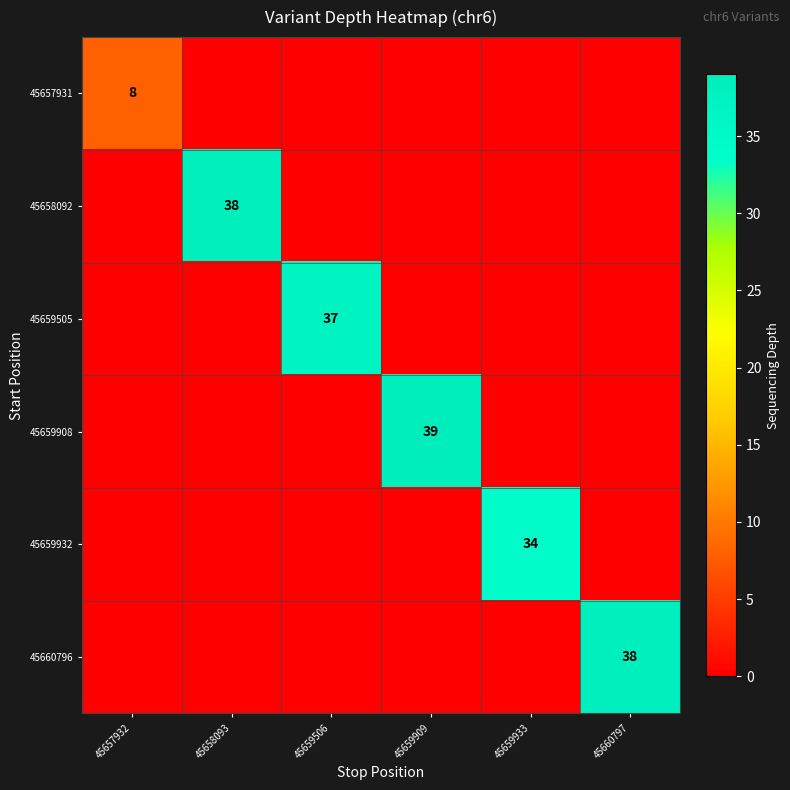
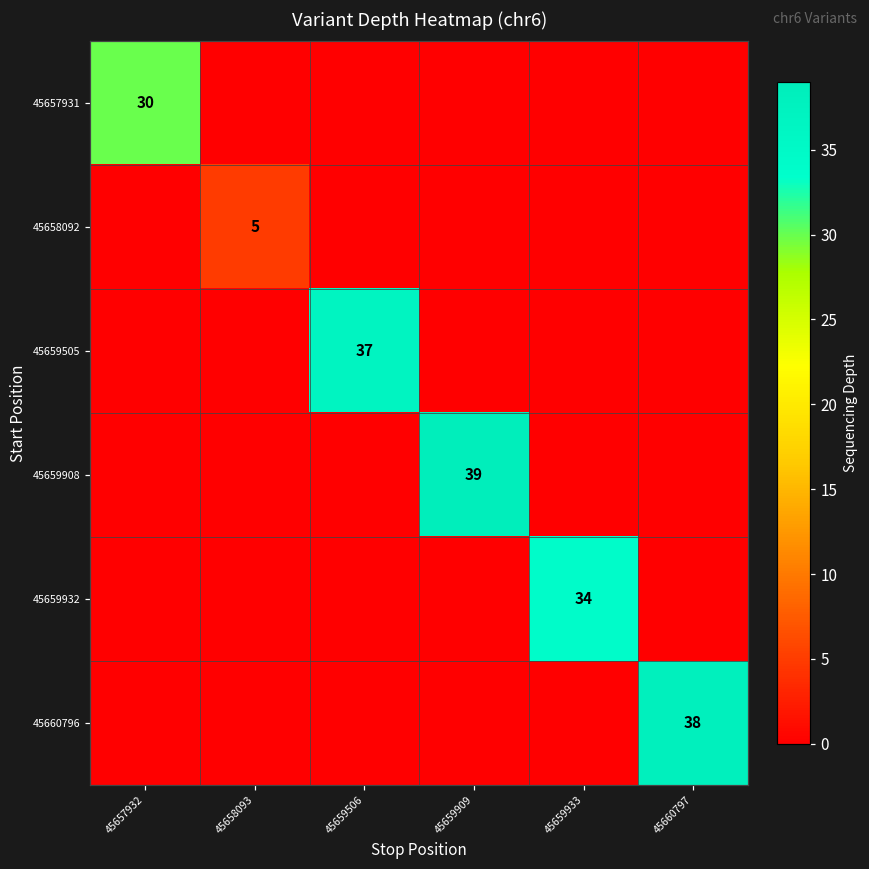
  {
    "45657931": {
-     "45657932": 8
+     "45657932": 30
    },
    "45658092": {
-     "45658093": 38
+     "45658093": 5
    },
    "45659505": {
      "45659506": 37
    },
    "45659908": {
      "45659909": 39
    },
    "45659932": {
      "45659933": 34
    },
    "45660796": {
      "45660797": 38
    }
  }
